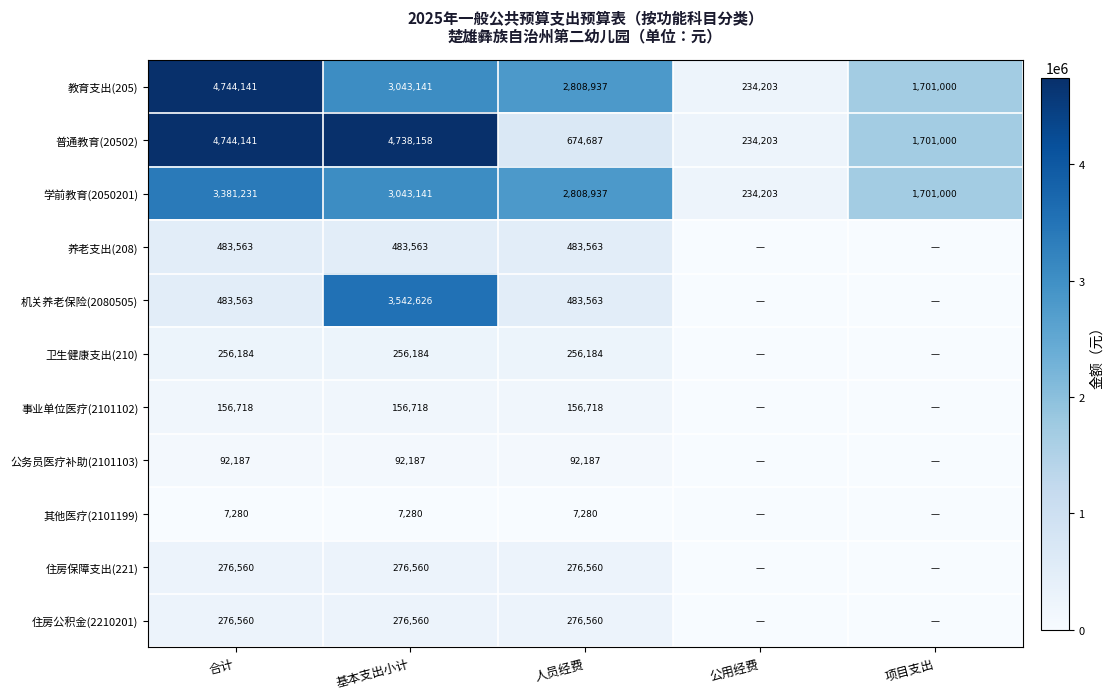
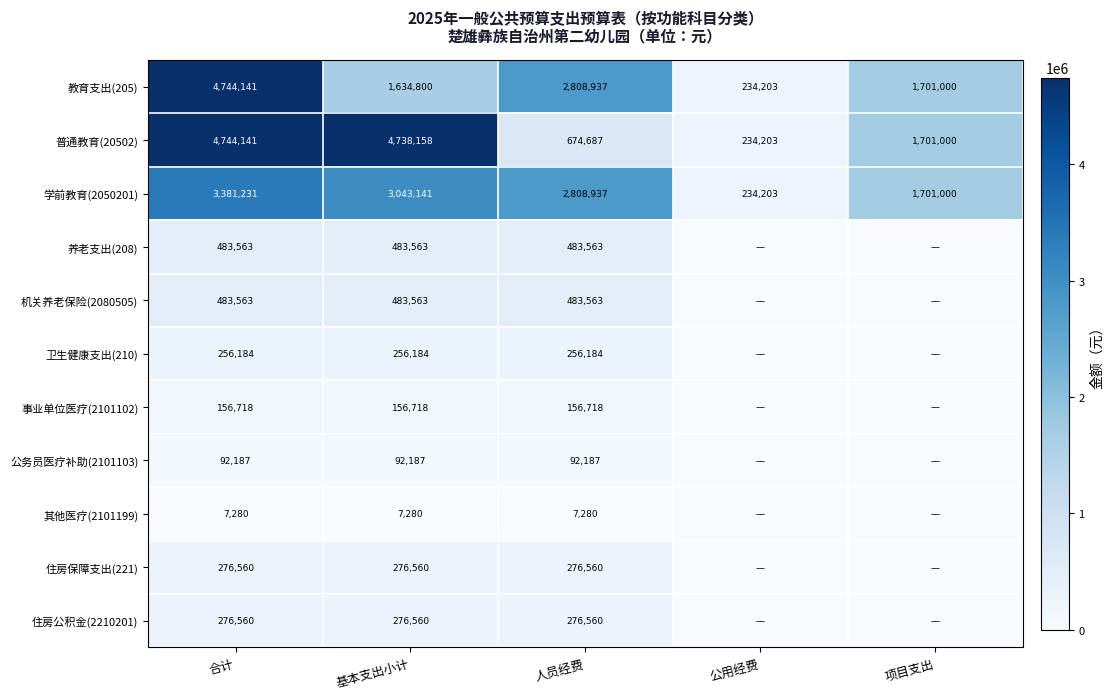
  {
    "教育支出(205)": {
      "合计": "4,744,141",
-     "基本支出小计": "3,043,141",
+     "基本支出小计": "1,634,800",
      "人员经费": "2,808,937",
      "公用经费": "234,203",
      "项目支出": "1,701,000"
    },
    "普通教育(20502)": {
      "合计": "4,744,141",
      "基本支出小计": "4,738,158",
      "人员经费": "674,687",
      "公用经费": "234,203",
      "项目支出": "1,701,000"
    },
    "学前教育(2050201)": {
      "合计": "3,381,231",
      "基本支出小计": "3,043,141",
      "人员经费": "2,808,937",
      "公用经费": "234,203",
      "项目支出": "1,701,000"
    },
    "养老支出(208)": {
      "合计": "483,563",
      "基本支出小计": "483,563",
      "人员经费": "483,563"
    },
    "机关养老保险(2080505)": {
      "合计": "483,563",
-     "基本支出小计": "3,542,626",
+     "基本支出小计": "483,563",
      "人员经费": "483,563"
    },
    "卫生健康支出(210)": {
      "合计": "256,184",
      "基本支出小计": "256,184",
      "人员经费": "256,184"
    },
    "事业单位医疗(2101102)": {
      "合计": "156,718",
      "基本支出小计": "156,718",
      "人员经费": "156,718"
    },
    "公务员医疗补助(2101103)": {
      "合计": "92,187",
      "基本支出小计": "92,187",
      "人员经费": "92,187"
    },
    "其他医疗(2101199)": {
      "合计": "7,280",
      "基本支出小计": "7,280",
      "人员经费": "7,280"
    },
    "住房保障支出(221)": {
      "合计": "276,560",
      "基本支出小计": "276,560",
      "人员经费": "276,560"
    },
    "住房公积金(2210201)": {
      "合计": "276,560",
      "基本支出小计": "276,560",
      "人员经费": "276,560"
    }
  }
